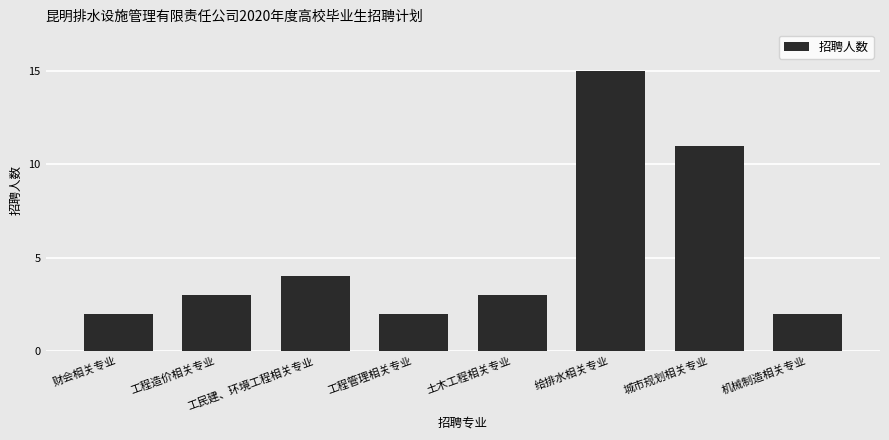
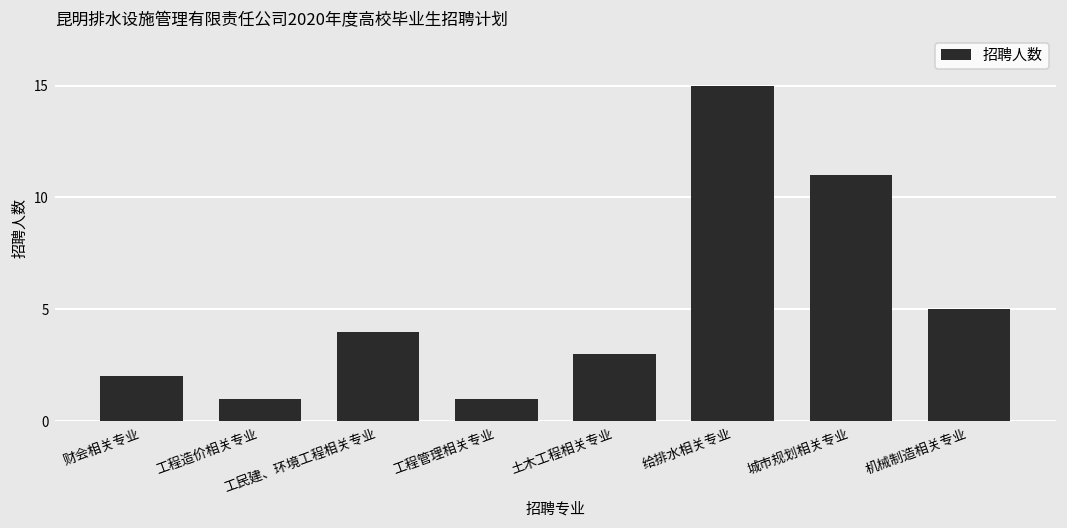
  {
    "财会相关专业": 2,
-   "工程造价相关专业": 3,
+   "工程造价相关专业": 1,
    "工民建、环境工程相关专业": 4,
-   "工程管理相关专业": 2,
+   "工程管理相关专业": 1,
    "土木工程相关专业": 3,
    "给排水相关专业": 15,
    "城市规划相关专业": 11,
-   "机械制造相关专业": 2
+   "机械制造相关专业": 5
  }
